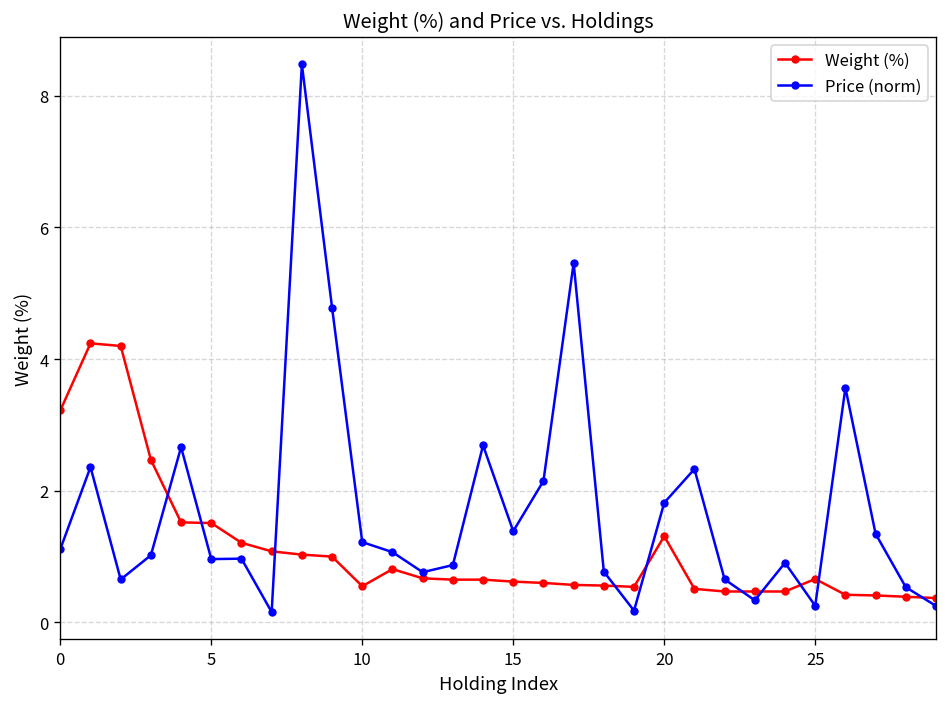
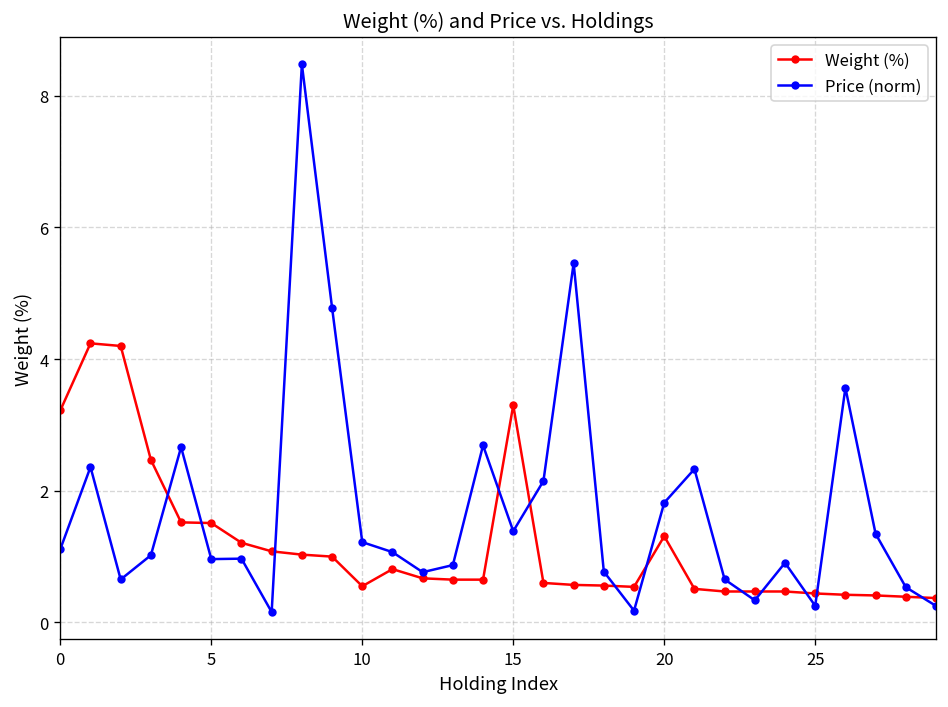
  {
    "Weight (%)": {
      "0": 3.2,
      "5": 1.5,
      "10": 0.6,
-     "15": 0.6,
+     "15": 3.3,
      "20": 1.3,
-     "25": 0.7
+     "25": 0.4
    },
    "Price (norm)": {
      "0": 1.1,
      "5": 1.0,
      "10": 1.2,
      "15": 1.4,
      "20": 1.8,
      "25": 0.3
    }
  }
